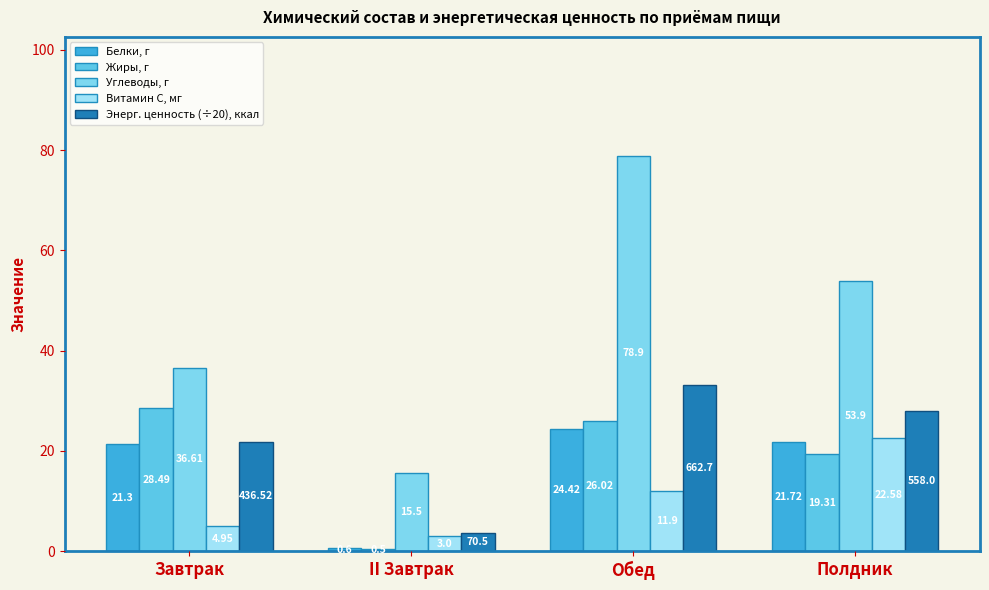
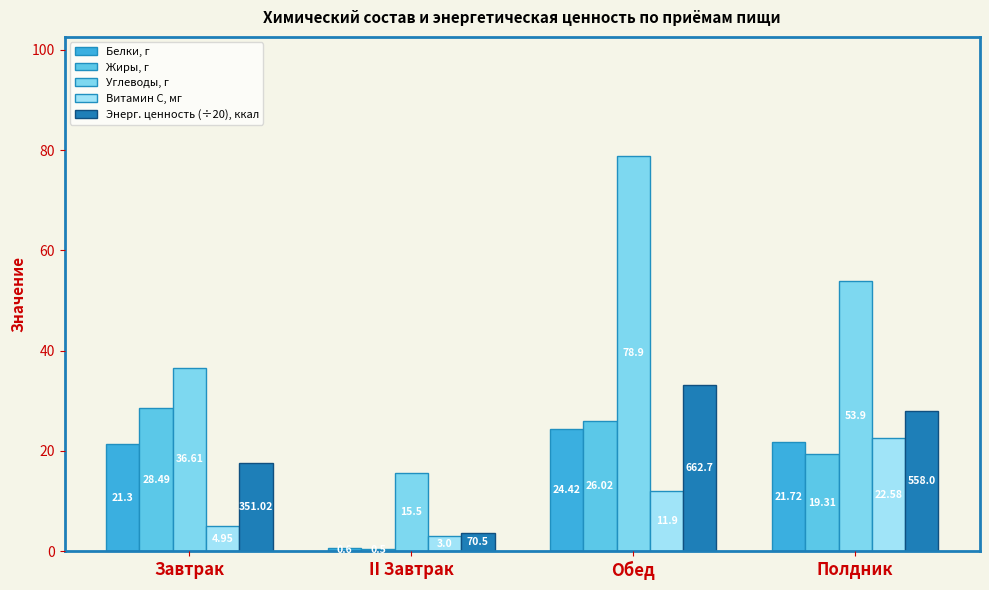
  {
    "Энерг. ценность (÷20), ккал": {
-     "Завтрак": 436.52
+     "Завтрак": 351.02
    }
  }
